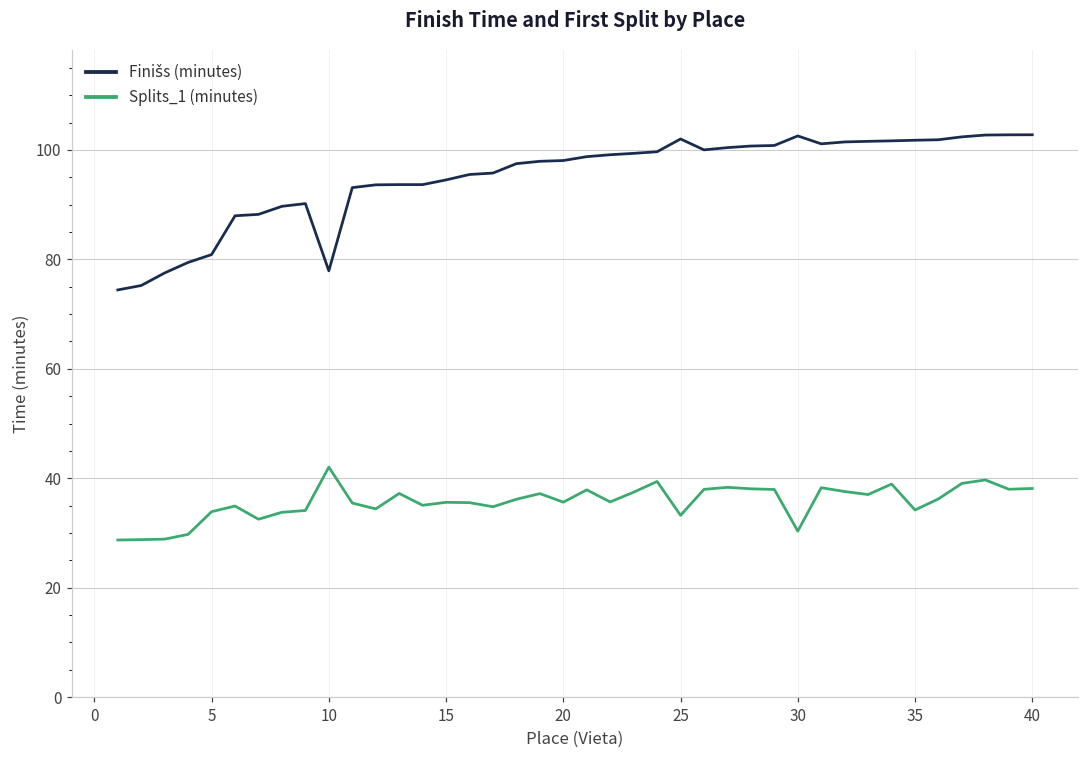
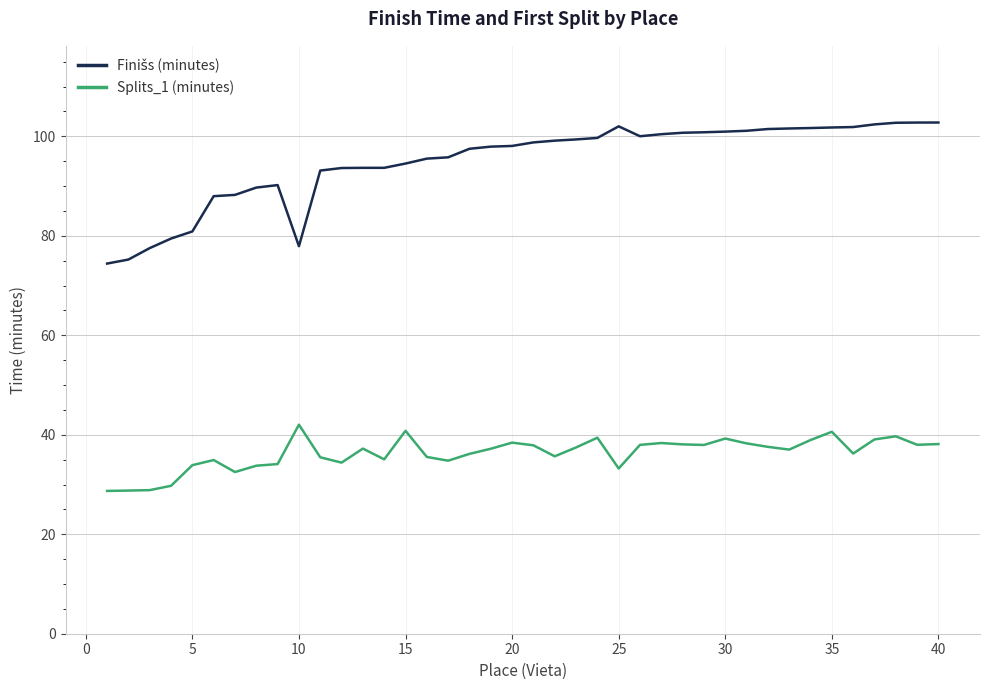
  {
    "Finišs (minutes)": {
      "5": 81,
      "10": 78,
      "15": 95,
      "20": 98,
      "25": 102,
-     "30": 103,
+     "30": 101,
      "35": 102,
      "40": 103
    },
    "Splits_1 (minutes)": {
      "5": 34,
      "10": 42,
-     "15": 36,
-     "20": 36,
+     "15": 41,
+     "20": 38,
      "25": 33,
-     "30": 30,
-     "35": 34,
+     "30": 39,
+     "35": 41,
      "40": 38
    }
  }
